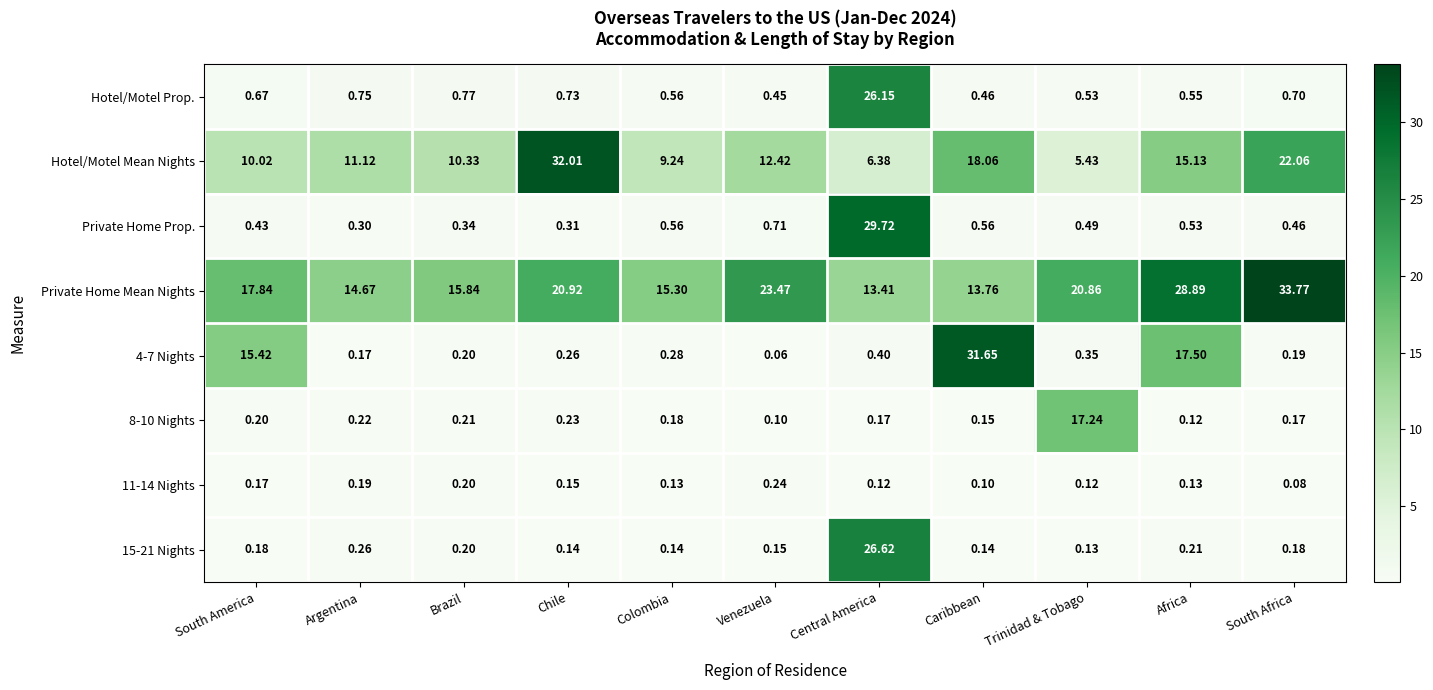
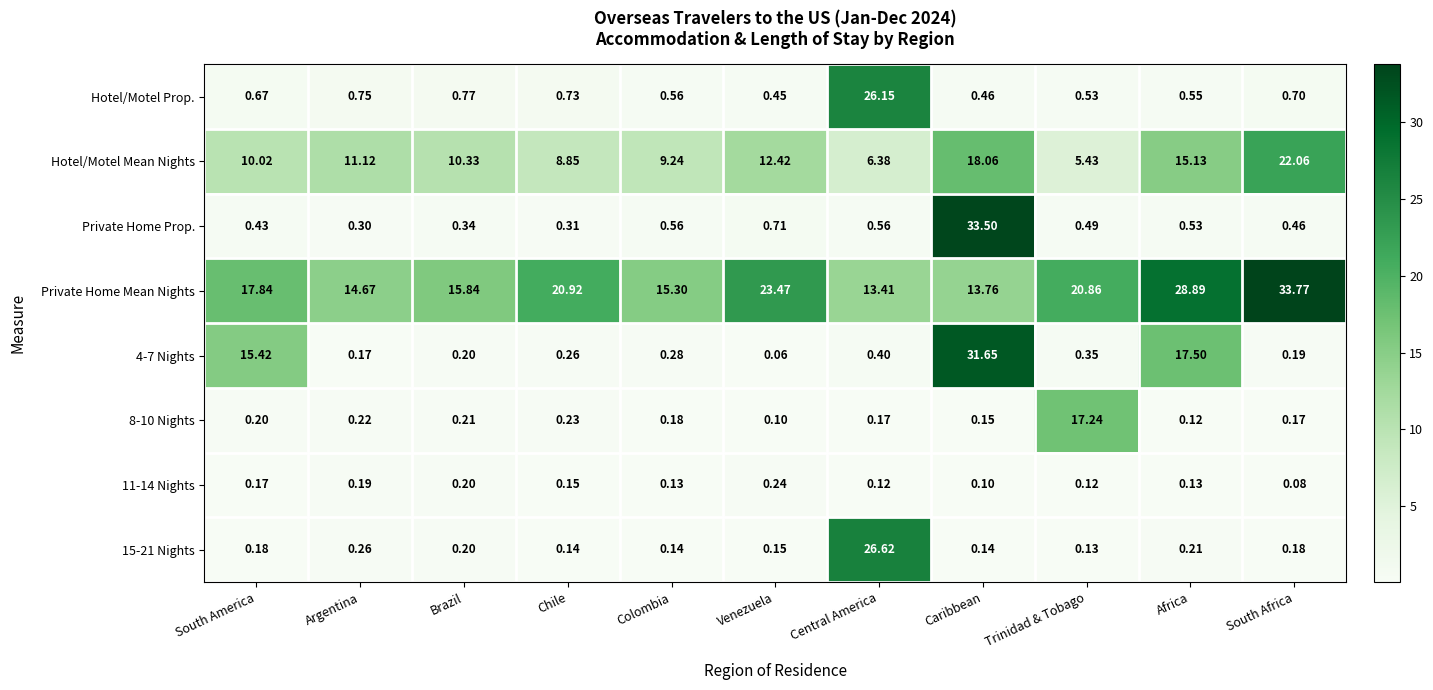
  {
    "Hotel/Motel Prop.": {
      "South America": 0.67,
      "Argentina": 0.75,
      "Brazil": 0.77,
      "Chile": 0.73,
      "Colombia": 0.56,
      "Venezuela": 0.45,
      "Central America": 26.15,
      "Caribbean": 0.46,
      "Trinidad & Tobago": 0.53,
      "Africa": 0.55,
      "South Africa": 0.70
    },
    "Hotel/Motel Mean Nights": {
      "South America": 10.02,
      "Argentina": 11.12,
      "Brazil": 10.33,
-     "Chile": 32.01,
+     "Chile": 8.85,
      "Colombia": 9.24,
      "Venezuela": 12.42,
      "Central America": 6.38,
      "Caribbean": 18.06,
      "Trinidad & Tobago": 5.43,
      "Africa": 15.13,
      "South Africa": 22.06
    },
    "Private Home Prop.": {
      "South America": 0.43,
      "Argentina": 0.30,
      "Brazil": 0.34,
      "Chile": 0.31,
      "Colombia": 0.56,
      "Venezuela": 0.71,
-     "Central America": 29.72,
-     "Caribbean": 0.56,
+     "Central America": 0.56,
+     "Caribbean": 33.50,
      "Trinidad & Tobago": 0.49,
      "Africa": 0.53,
      "South Africa": 0.46
    },
    "Private Home Mean Nights": {
      "South America": 17.84,
      "Argentina": 14.67,
      "Brazil": 15.84,
      "Chile": 20.92,
      "Colombia": 15.30,
      "Venezuela": 23.47,
      "Central America": 13.41,
      "Caribbean": 13.76,
      "Trinidad & Tobago": 20.86,
      "Africa": 28.89,
      "South Africa": 33.77
    },
    "4-7 Nights": {
      "South America": 15.42,
      "Argentina": 0.17,
      "Brazil": 0.20,
      "Chile": 0.26,
      "Colombia": 0.28,
      "Venezuela": 0.06,
      "Central America": 0.40,
      "Caribbean": 31.65,
      "Trinidad & Tobago": 0.35,
      "Africa": 17.50,
      "South Africa": 0.19
    },
    "8-10 Nights": {
      "South America": 0.20,
      "Argentina": 0.22,
      "Brazil": 0.21,
      "Chile": 0.23,
      "Colombia": 0.18,
      "Venezuela": 0.10,
      "Central America": 0.17,
      "Caribbean": 0.15,
      "Trinidad & Tobago": 17.24,
      "Africa": 0.12,
      "South Africa": 0.17
    },
    "11-14 Nights": {
      "South America": 0.17,
      "Argentina": 0.19,
      "Brazil": 0.20,
      "Chile": 0.15,
      "Colombia": 0.13,
      "Venezuela": 0.24,
      "Central America": 0.12,
      "Caribbean": 0.10,
      "Trinidad & Tobago": 0.12,
      "Africa": 0.13,
      "South Africa": 0.08
    },
    "15-21 Nights": {
      "South America": 0.18,
      "Argentina": 0.26,
      "Brazil": 0.20,
      "Chile": 0.14,
      "Colombia": 0.14,
      "Venezuela": 0.15,
      "Central America": 26.62,
      "Caribbean": 0.14,
      "Trinidad & Tobago": 0.13,
      "Africa": 0.21,
      "South Africa": 0.18
    }
  }
